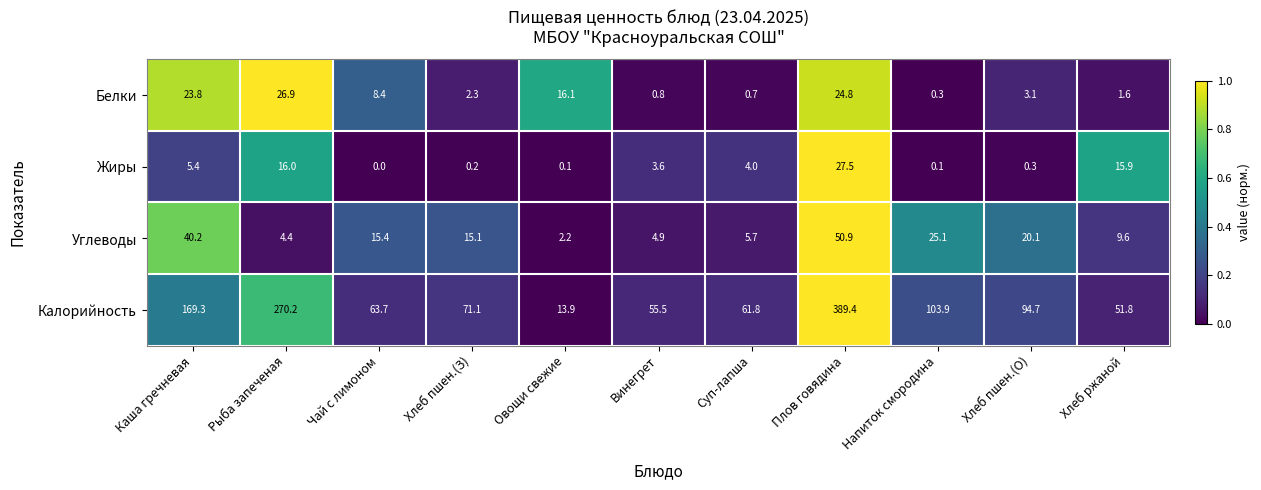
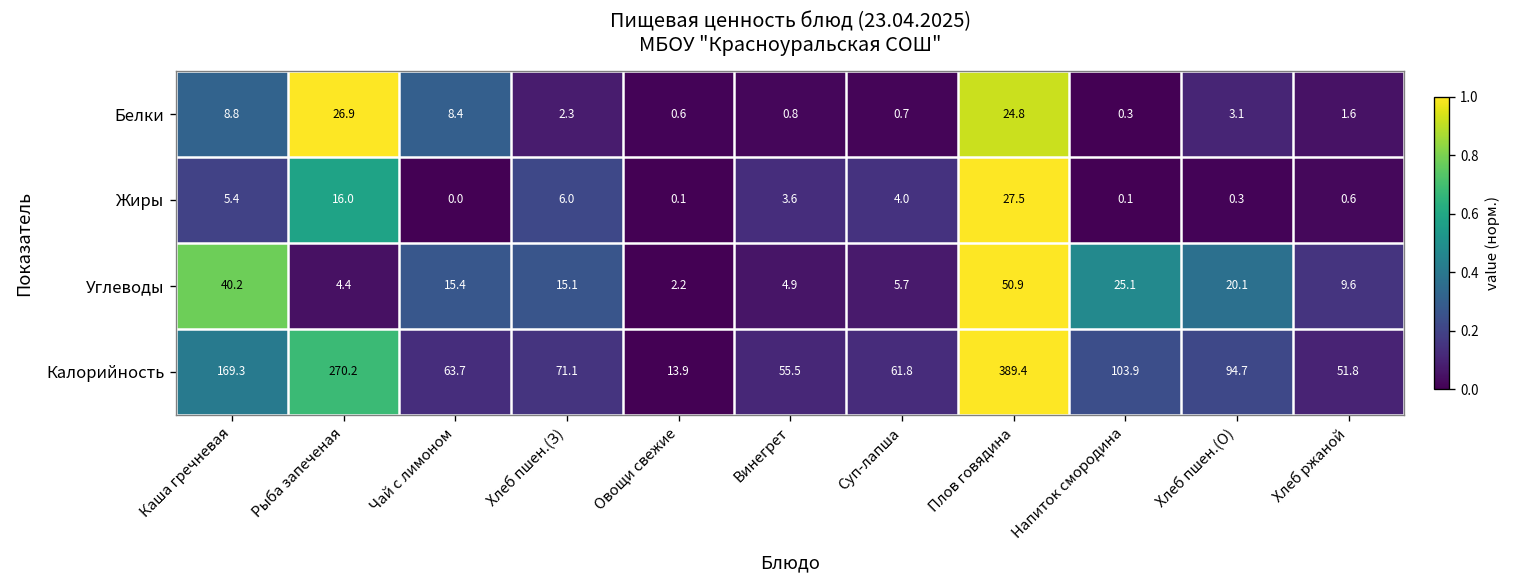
  {
    "Белки": {
-     "Каша гречневая": 23.8,
+     "Каша гречневая": 8.8,
      "Рыба запеченая": 26.9,
      "Чай с лимоном": 8.4,
      "Хлеб пшен.(З)": 2.3,
-     "Овощи свежие": 16.1,
+     "Овощи свежие": 0.6,
      "Винегрет": 0.8,
      "Суп-лапша": 0.7,
      "Плов говядина": 24.8,
      "Напиток смородина": 0.3,
      "Хлеб пшен.(О)": 3.1,
      "Хлеб ржаной": 1.6
    },
    "Жиры": {
      "Каша гречневая": 5.4,
      "Рыба запеченая": 16.0,
      "Чай с лимоном": 0.0,
-     "Хлеб пшен.(З)": 0.2,
+     "Хлеб пшен.(З)": 6.0,
      "Овощи свежие": 0.1,
      "Винегрет": 3.6,
      "Суп-лапша": 4.0,
      "Плов говядина": 27.5,
      "Напиток смородина": 0.1,
      "Хлеб пшен.(О)": 0.3,
-     "Хлеб ржаной": 15.9
+     "Хлеб ржаной": 0.6
    },
    "Углеводы": {
      "Каша гречневая": 40.2,
      "Рыба запеченая": 4.4,
      "Чай с лимоном": 15.4,
      "Хлеб пшен.(З)": 15.1,
      "Овощи свежие": 2.2,
      "Винегрет": 4.9,
      "Суп-лапша": 5.7,
      "Плов говядина": 50.9,
      "Напиток смородина": 25.1,
      "Хлеб пшен.(О)": 20.1,
      "Хлеб ржаной": 9.6
    },
    "Калорийность": {
      "Каша гречневая": 169.3,
      "Рыба запеченая": 270.2,
      "Чай с лимоном": 63.7,
      "Хлеб пшен.(З)": 71.1,
      "Овощи свежие": 13.9,
      "Винегрет": 55.5,
      "Суп-лапша": 61.8,
      "Плов говядина": 389.4,
      "Напиток смородина": 103.9,
      "Хлеб пшен.(О)": 94.7,
      "Хлеб ржаной": 51.8
    }
  }
